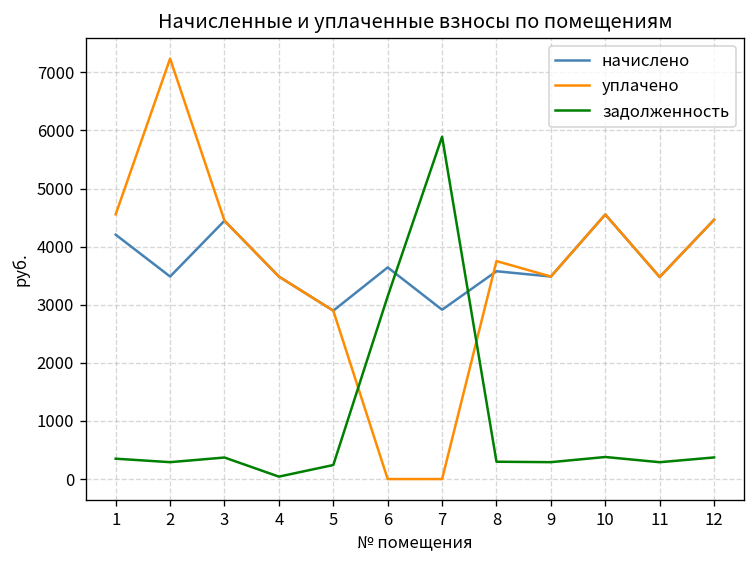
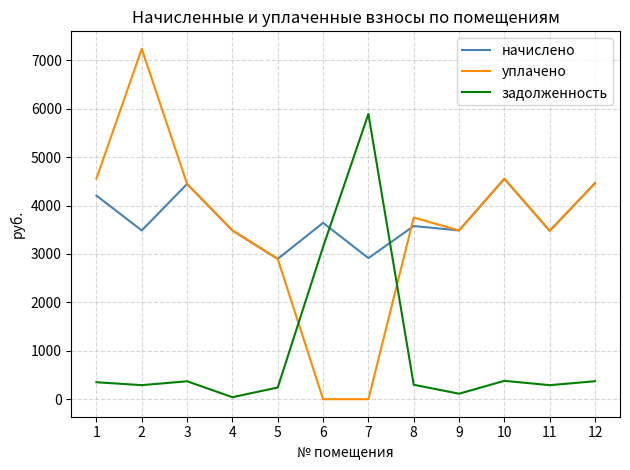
  {
    "начислено": {
      "1": 4200,
      "2": 3500,
      "6": 3600,
      "7": 2900,
      "8": 3600
    },
    "уплачено": {
      "1": 4600,
      "2": 7200,
      "6": 0,
      "7": 0,
      "8": 3800
    },
    "задолженность": {
      "1": 400,
      "2": 300,
      "3": 400,
      "4": 0,
      "5": 200,
      "6": 3100,
      "7": 5900,
      "8": 300,
-     "9": 300,
+     "9": 100,
      "10": 400,
      "11": 300,
      "12": 400
    }
  }
